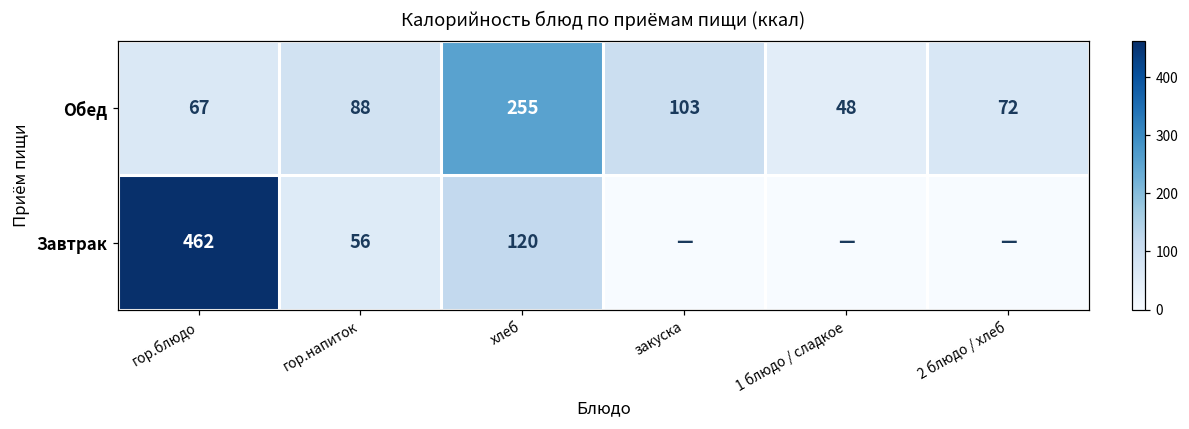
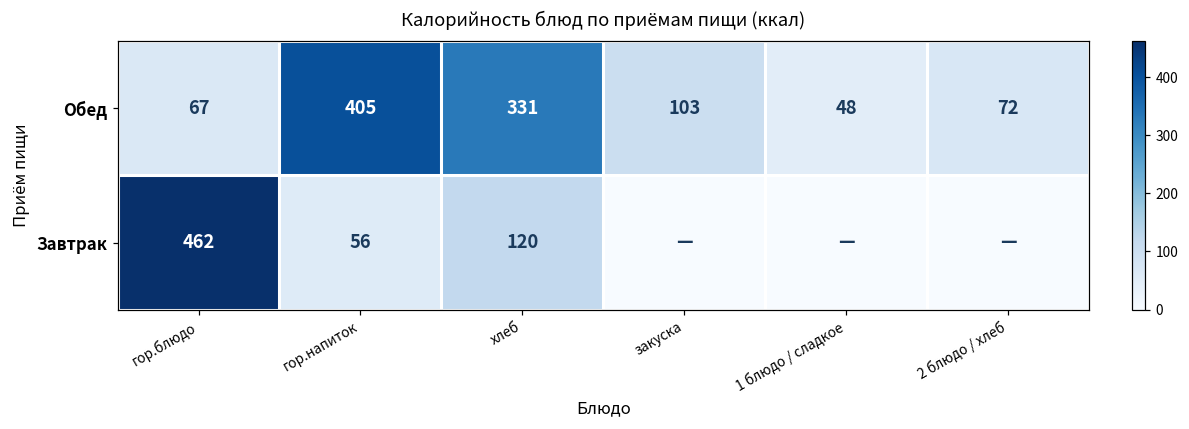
  {
    "Обед": {
      "гор.блюдо": 67,
-     "гор.напиток": 88,
-     "хлеб": 255,
+     "гор.напиток": 405,
+     "хлеб": 331,
      "закуска": 103,
      "1 блюдо / сладкое": 48,
      "2 блюдо / хлеб": 72
    },
    "Завтрак": {
      "гор.блюдо": 462,
      "гор.напиток": 56,
      "хлеб": 120
    }
  }
